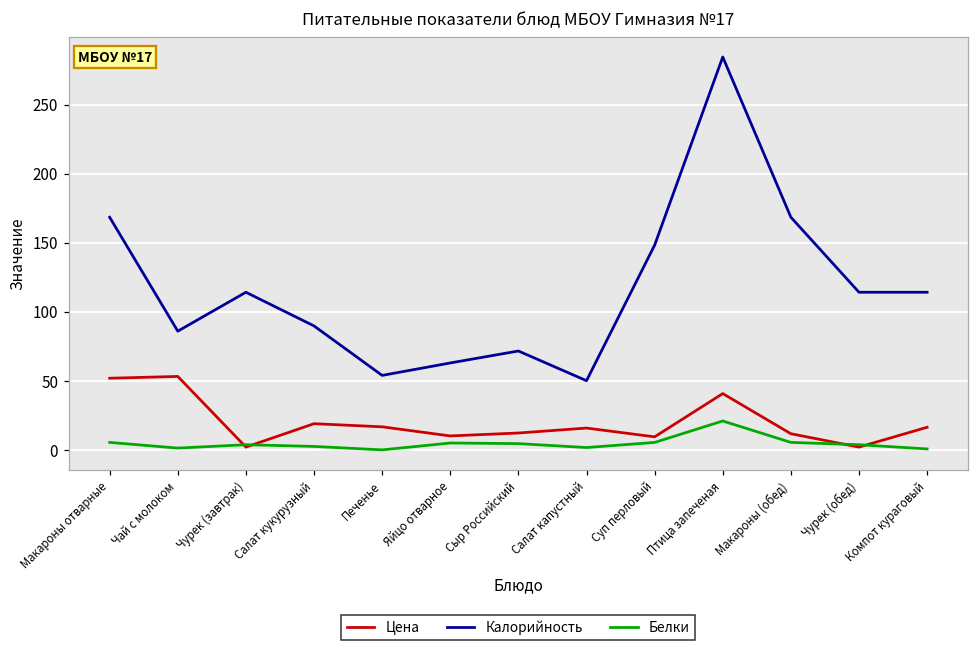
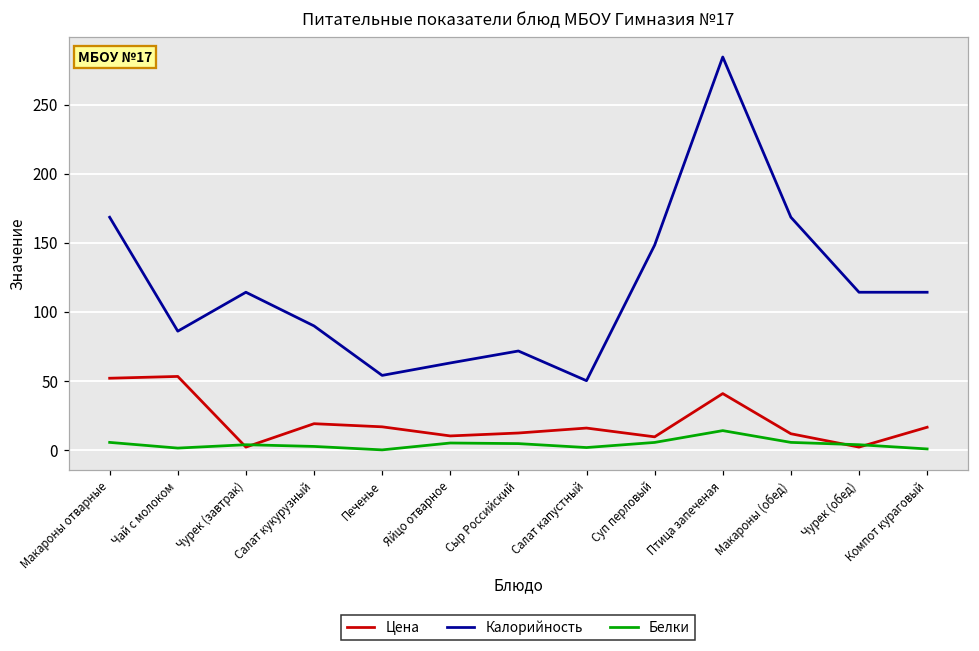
  {
    "Цена": {
      "Макароны отварные": 52,
      "Чай с молоком": 53,
      "Салат кукурузный": 19,
      "Печенье": 17,
      "Яйцо отварное": 10,
      "Сыр Российский": 12,
      "Салат капустный": 16,
      "Суп перловый": 10,
      "Птица запеченая": 41,
      "Макароны (обед)": 12,
      "Компот кураговый": 16
    },
    "Калорийность": {
      "Макароны отварные": 168,
      "Чай с молоком": 86,
      "Чурек (завтрак)": 114,
      "Салат кукурузный": 90,
      "Печенье": 54,
      "Яйцо отварное": 63,
      "Сыр Российский": 72,
      "Салат капустный": 50,
      "Суп перловый": 148,
      "Птица запеченая": 284,
      "Макароны (обед)": 168,
      "Чурек (обед)": 114,
      "Компот кураговый": 114
    },
    "Белки": {
      "Макароны отварные": 6,
      "Чай с молоком": 1,
      "Салат кукурузный": 3,
      "Печенье": 0,
      "Яйцо отварное": 5,
      "Сыр Российский": 5,
      "Салат капустный": 2,
      "Суп перловый": 5,
-     "Птица запеченая": 21,
+     "Птица запеченая": 14,
      "Макароны (обед)": 6,
      "Компот кураговый": 1
    }
  }
